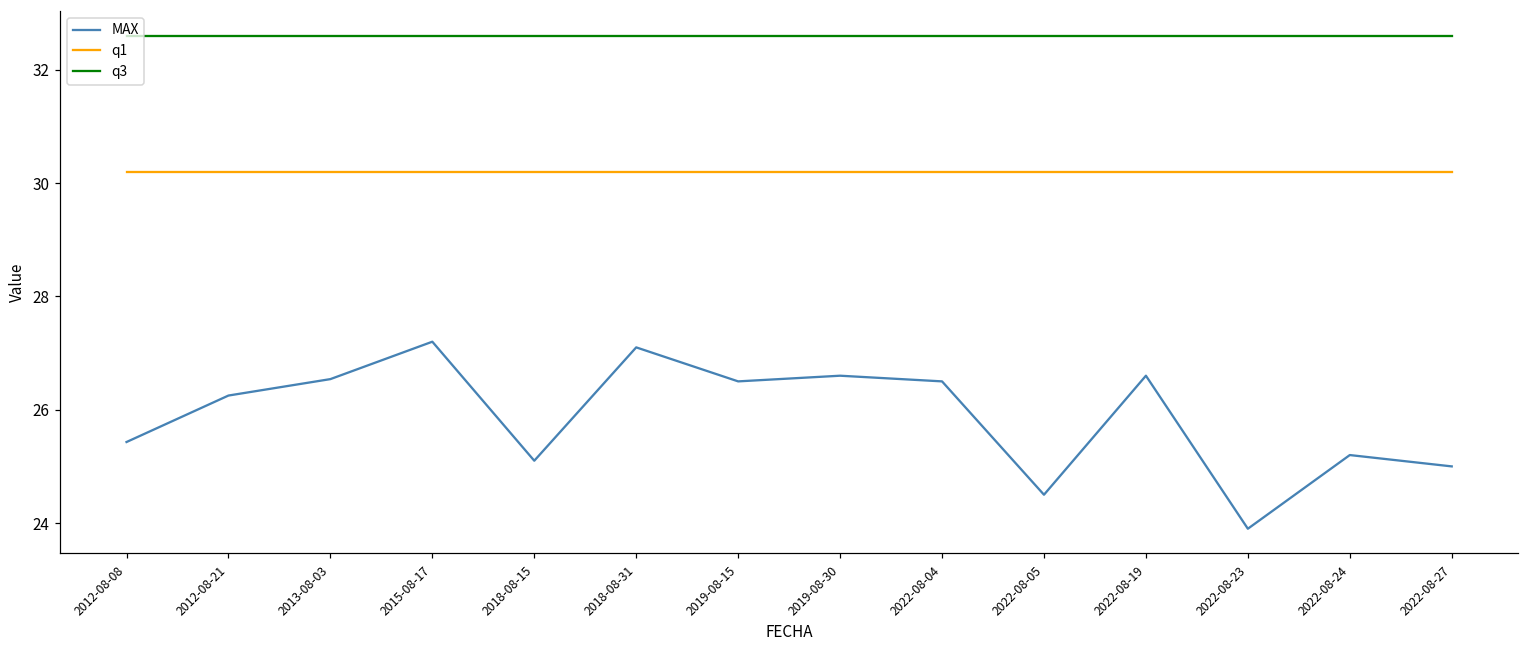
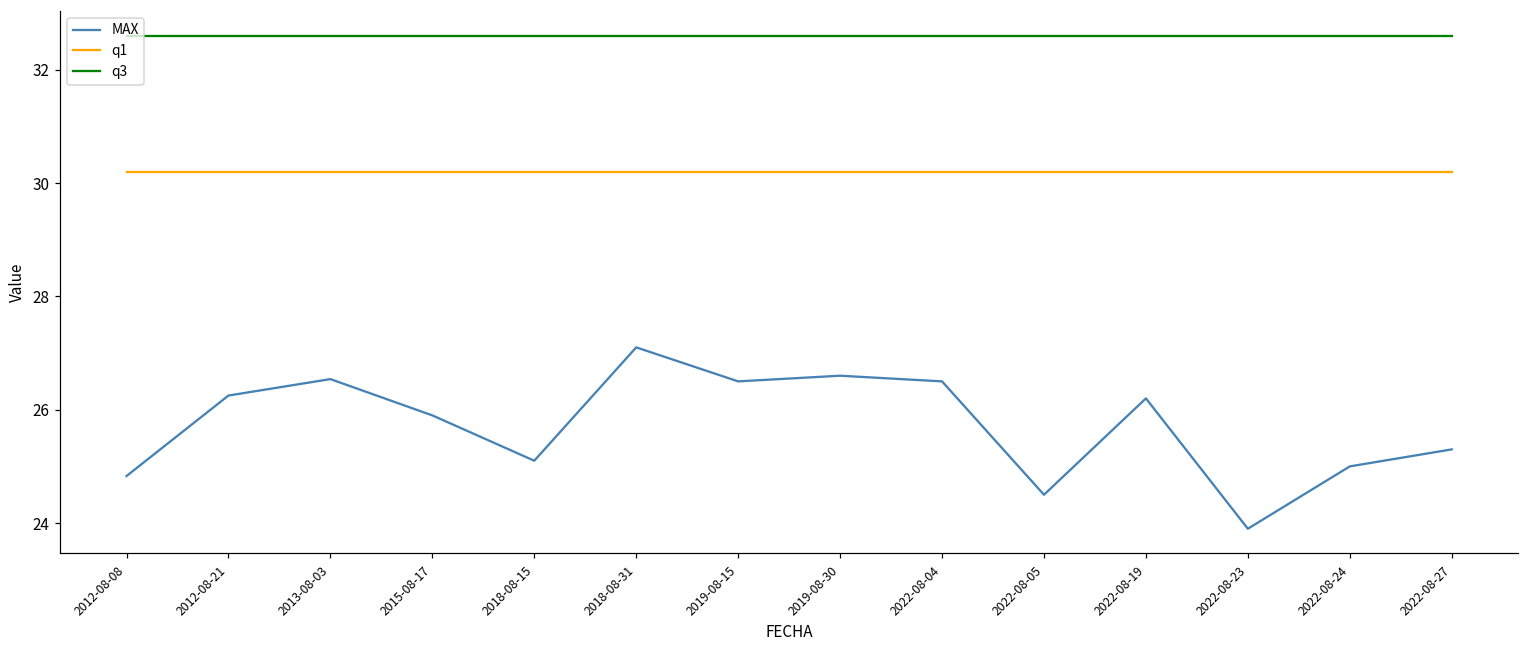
  {
    "MAX": {
-     "2012-08-08": 25.4,
+     "2012-08-08": 24.8,
      "2012-08-21": 26.3,
      "2013-08-03": 26.5,
-     "2015-08-17": 27.2,
+     "2015-08-17": 25.9,
      "2018-08-15": 25.1,
      "2018-08-31": 27.1,
      "2019-08-15": 26.5,
      "2019-08-30": 26.6,
      "2022-08-04": 26.5,
      "2022-08-05": 24.5,
-     "2022-08-19": 26.6,
+     "2022-08-19": 26.2,
      "2022-08-23": 23.9,
-     "2022-08-24": 25.2,
-     "2022-08-27": 25.0
+     "2022-08-24": 25.0,
+     "2022-08-27": 25.3
    },
    "q1": {
      "2012-08-08": 30.2,
      "2012-08-21": 30.2,
      "2013-08-03": 30.2,
      "2015-08-17": 30.2,
      "2018-08-15": 30.2,
      "2018-08-31": 30.2,
      "2019-08-15": 30.2,
      "2019-08-30": 30.2,
      "2022-08-04": 30.2,
      "2022-08-05": 30.2,
      "2022-08-19": 30.2,
      "2022-08-23": 30.2,
      "2022-08-24": 30.2,
      "2022-08-27": 30.2
    },
    "q3": {
      "2012-08-21": 32.6,
      "2013-08-03": 32.6,
      "2015-08-17": 32.6,
      "2018-08-15": 32.6,
      "2018-08-31": 32.6,
      "2019-08-15": 32.6,
      "2019-08-30": 32.6,
      "2022-08-04": 32.6,
      "2022-08-05": 32.6,
      "2022-08-19": 32.6,
      "2022-08-23": 32.6,
      "2022-08-24": 32.6,
      "2022-08-27": 32.6
    }
  }
